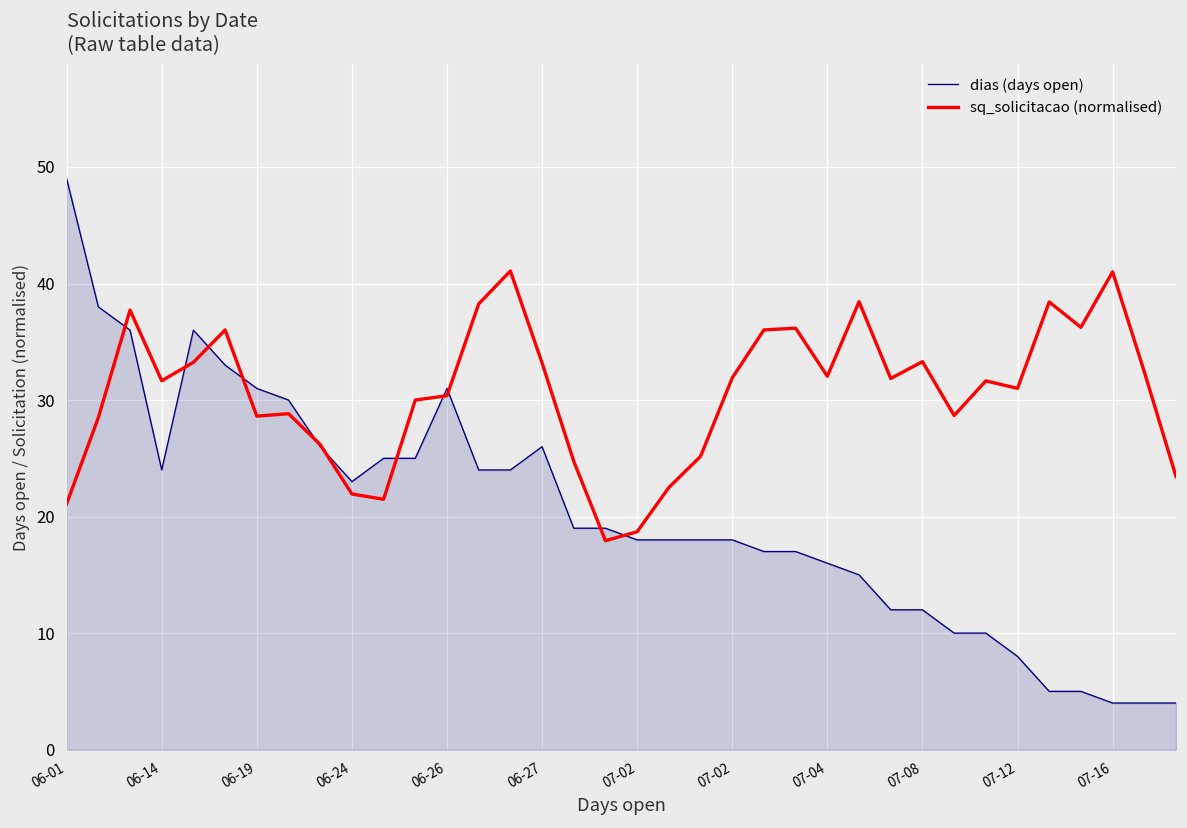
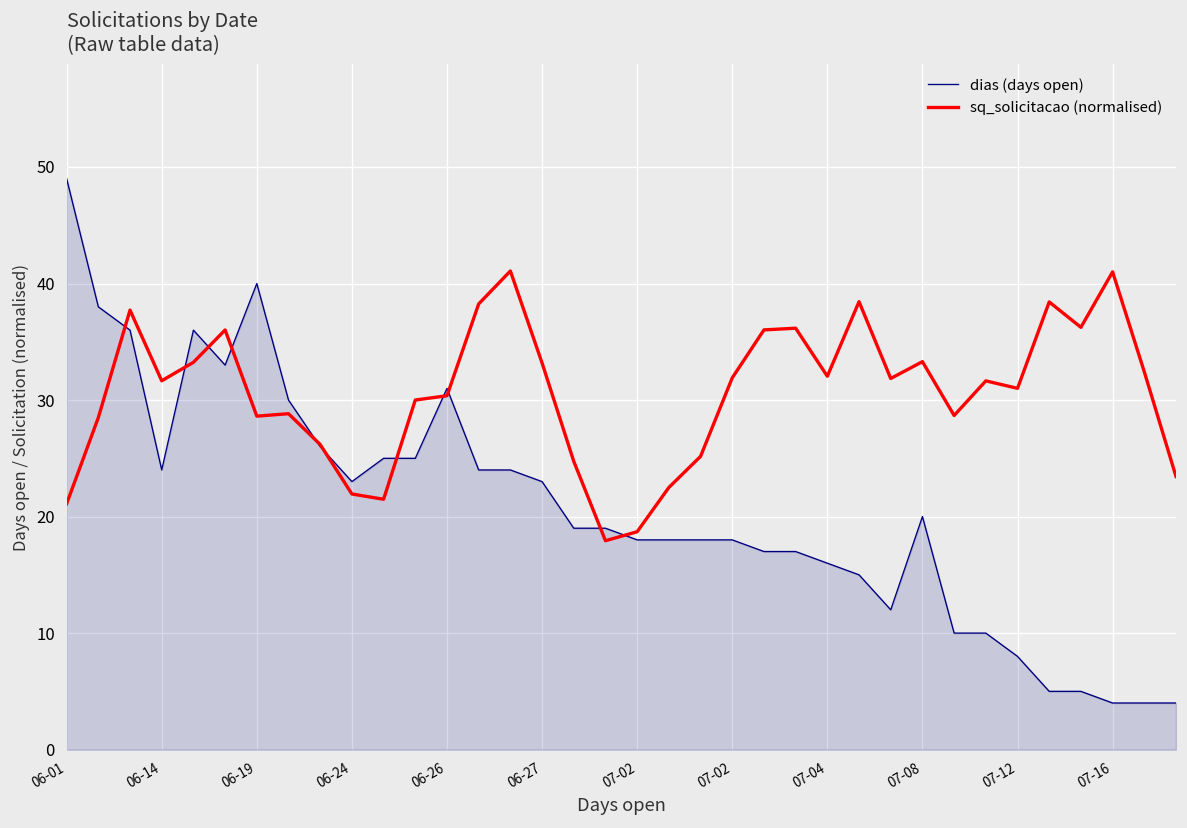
  {
    "dias (days open)": {
      "06-01": 49,
      "06-14": 24,
-     "06-19": 31,
+     "06-19": 40,
      "06-24": 23,
      "06-26": 31,
-     "06-27": 26,
+     "06-27": 23,
      "07-04": 16,
-     "07-08": 12,
+     "07-08": 20,
      "07-12": 8,
      "07-16": 4
    },
    "sq_solicitacao (normalised)": {
      "06-01": 21,
      "06-14": 32,
      "06-19": 29,
      "06-24": 22,
      "06-26": 30,
      "06-27": 33,
      "07-04": 32,
      "07-08": 33,
      "07-12": 31,
      "07-16": 41
    }
  }
